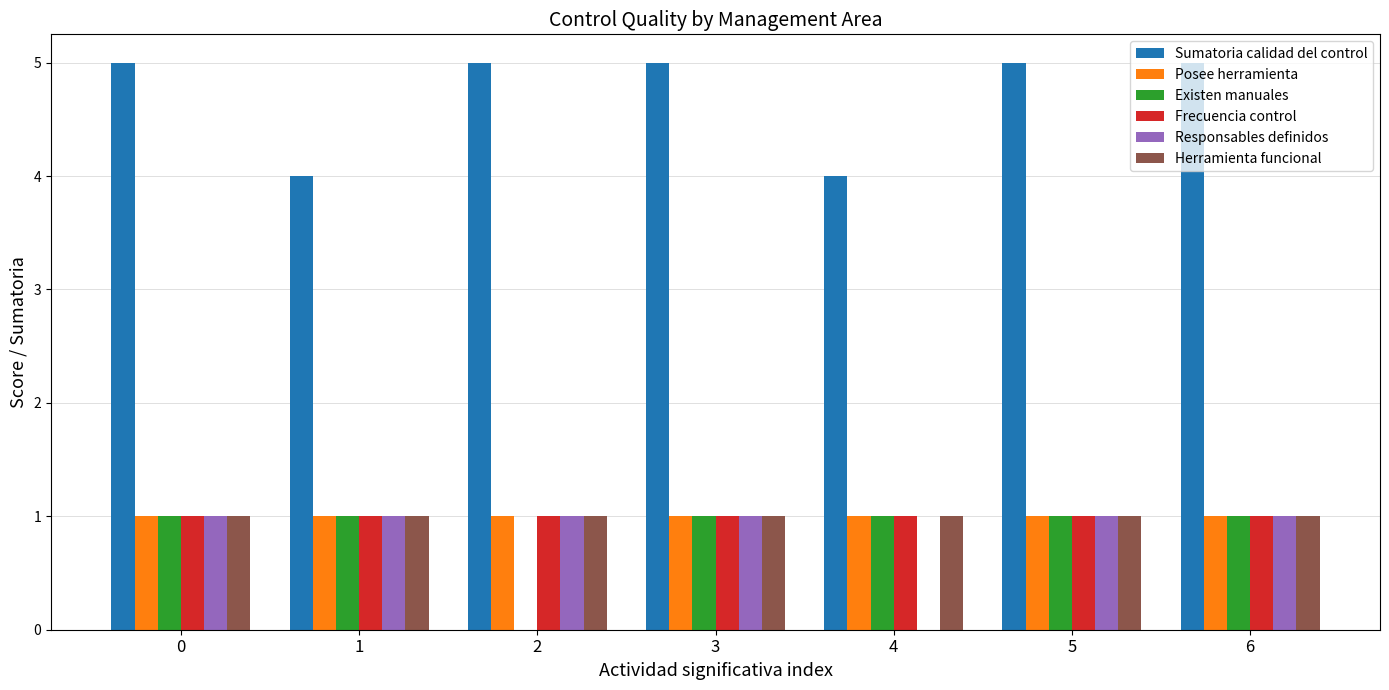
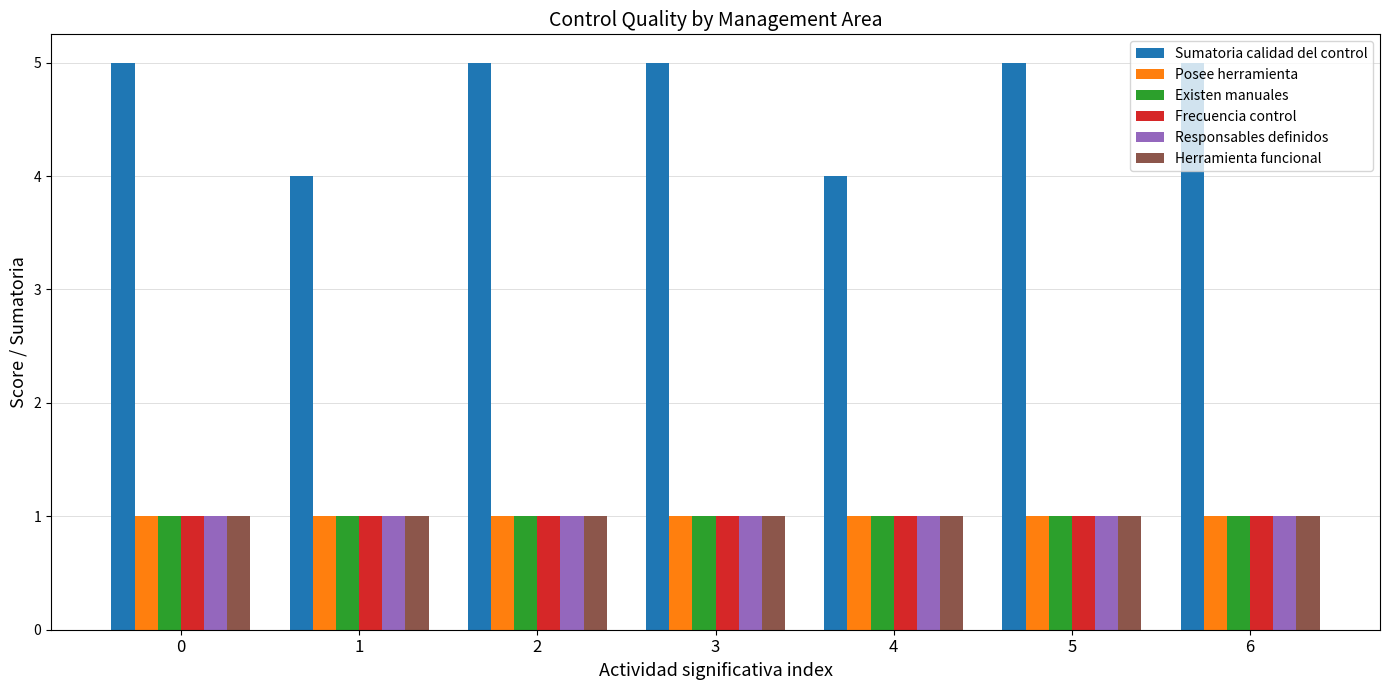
  {
    "Sumatoria calidad del control": {
      "0": 5,
      "1": 4,
      "2": 5,
      "3": 5,
      "4": 4,
      "5": 5
    },
    "Posee herramienta": {
      "0": 1,
      "1": 1,
      "2": 1,
      "3": 1,
      "4": 1,
      "5": 1,
      "6": 1
    },
    "Existen manuales": {
      "0": 1,
      "1": 1,
-     "2": 0,
+     "2": 1,
      "3": 1,
      "4": 1,
      "5": 1,
      "6": 1
    },
    "Frecuencia control": {
      "0": 1,
      "1": 1,
      "2": 1,
      "3": 1,
      "4": 1,
      "5": 1,
      "6": 1
    },
    "Responsables definidos": {
      "0": 1,
      "1": 1,
      "2": 1,
      "3": 1,
-     "4": 0,
+     "4": 1,
      "5": 1,
      "6": 1
    },
    "Herramienta funcional": {
      "0": 1,
      "1": 1,
      "2": 1,
      "3": 1,
      "4": 1,
      "5": 1,
      "6": 1
    }
  }
